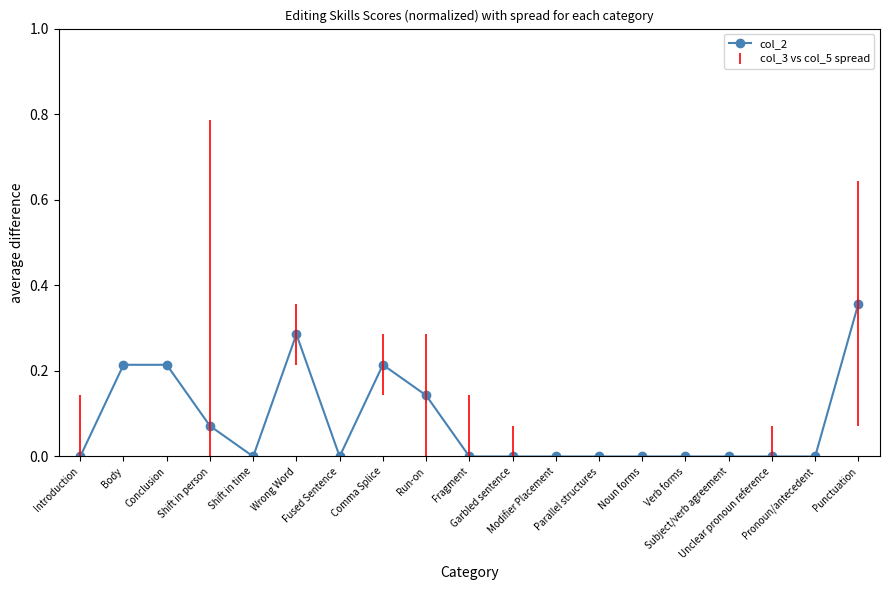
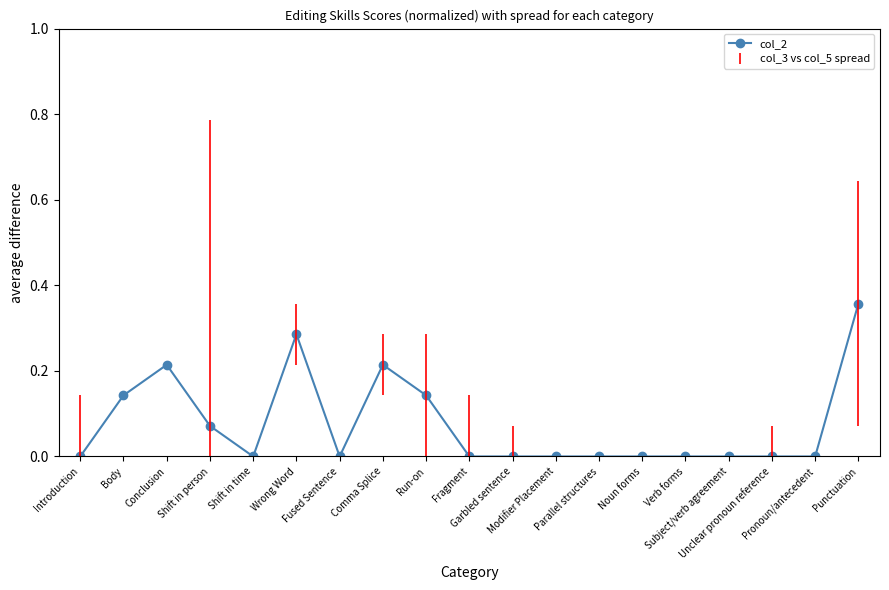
  {
    "Introduction": 0.00,
-   "Body": 0.21,
+   "Body": 0.14,
    "Conclusion": 0.21,
    "Shift in person": 0.07,
    "Shift in time": 0.00,
    "Wrong Word": 0.29,
    "Fused Sentence": 0.00,
    "Comma Splice": 0.21,
    "Run-on": 0.14,
    "Fragment": 0.00,
    "Garbled sentence": 0.00,
    "Modifier Placement": 0.00,
    "Parallel structures": 0.00,
    "Noun forms": 0.00,
    "Verb forms": 0.00,
    "Subject/verb agreement": 0.00,
    "Unclear pronoun reference": 0.00,
    "Pronoun/antecedent": 0.00,
    "Punctuation": 0.36
  }
